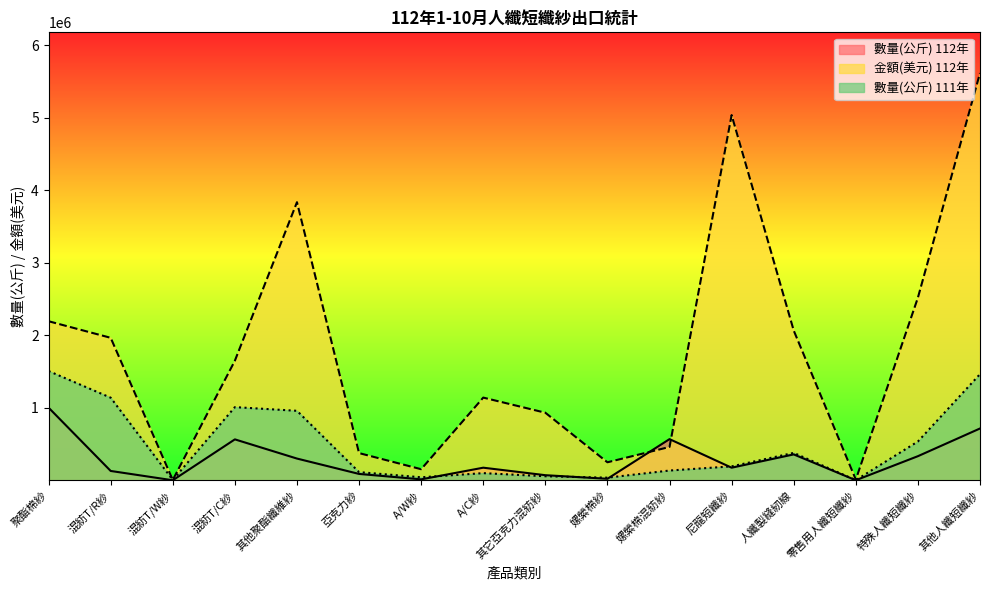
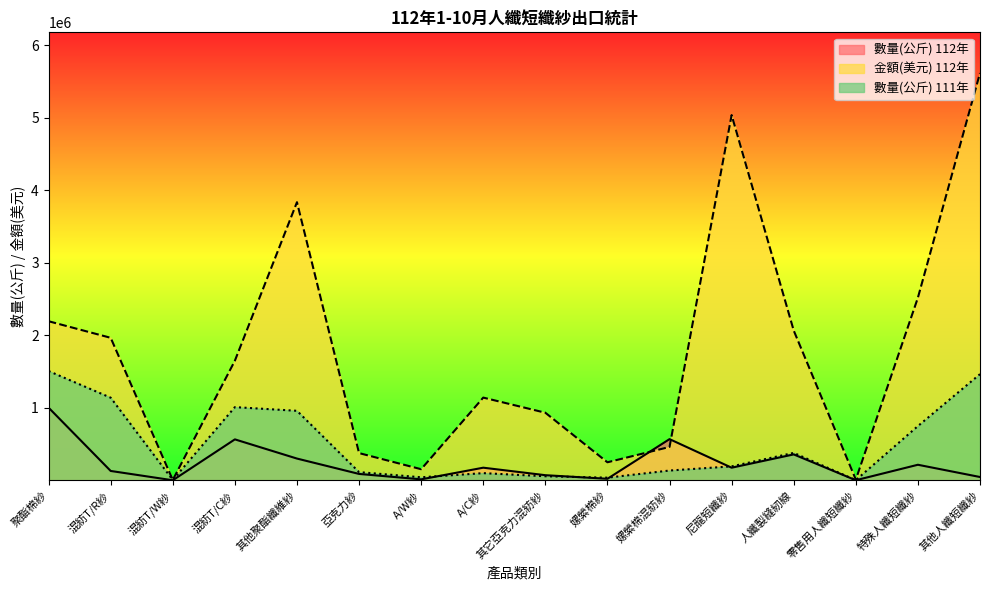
  {
    "數量(公斤) 112年": {
      "聚酯棉紗": 1000000,
      "混紡T/R紗": 100000,
      "混紡T/C紗": 600000,
      "其他聚酯纖維紗": 300000,
      "A/C紗": 200000,
      "嫘縈棉混紡紗": 600000,
-     "特殊人纖短纖紗": 300000,
-     "其他人纖短纖紗": 700000
+     "特殊人纖短纖紗": 200000,
+     "其他人纖短纖紗": 0
    },
    "金額(美元) 112年": {
      "聚酯棉紗": 2200000,
      "混紡T/R紗": 2000000,
      "混紡T/C紗": 1600000,
      "其他聚酯纖維紗": 3800000,
      "亞克力紗": 400000,
      "A/W紗": 200000,
      "A/C紗": 1100000,
      "其它亞克力混紡紗": 900000,
      "嫘縈棉紗": 200000,
      "嫘縈棉混紡紗": 500000,
      "尼龍短纖紗": 5000000,
      "人纖製縫紉線": 2100000,
      "特殊人纖短纖紗": 2500000,
      "其他人纖短纖紗": 5600000
    },
    "數量(公斤) 111年": {
      "聚酯棉紗": 1500000,
      "混紡T/R紗": 1100000,
      "混紡T/C紗": 1000000,
      "其他聚酯纖維紗": 1000000,
      "A/C紗": 100000,
      "嫘縈棉混紡紗": 100000,
-     "特殊人纖短纖紗": 500000,
+     "特殊人纖短纖紗": 700000,
      "其他人纖短纖紗": 1500000
    }
  }
